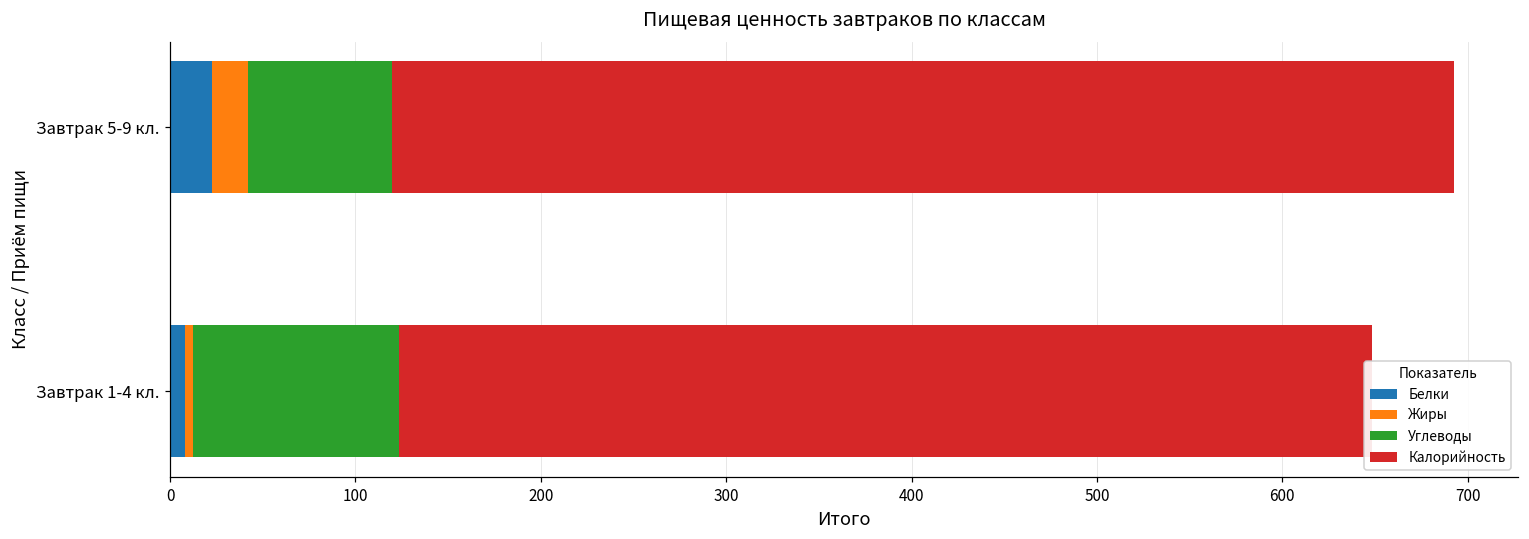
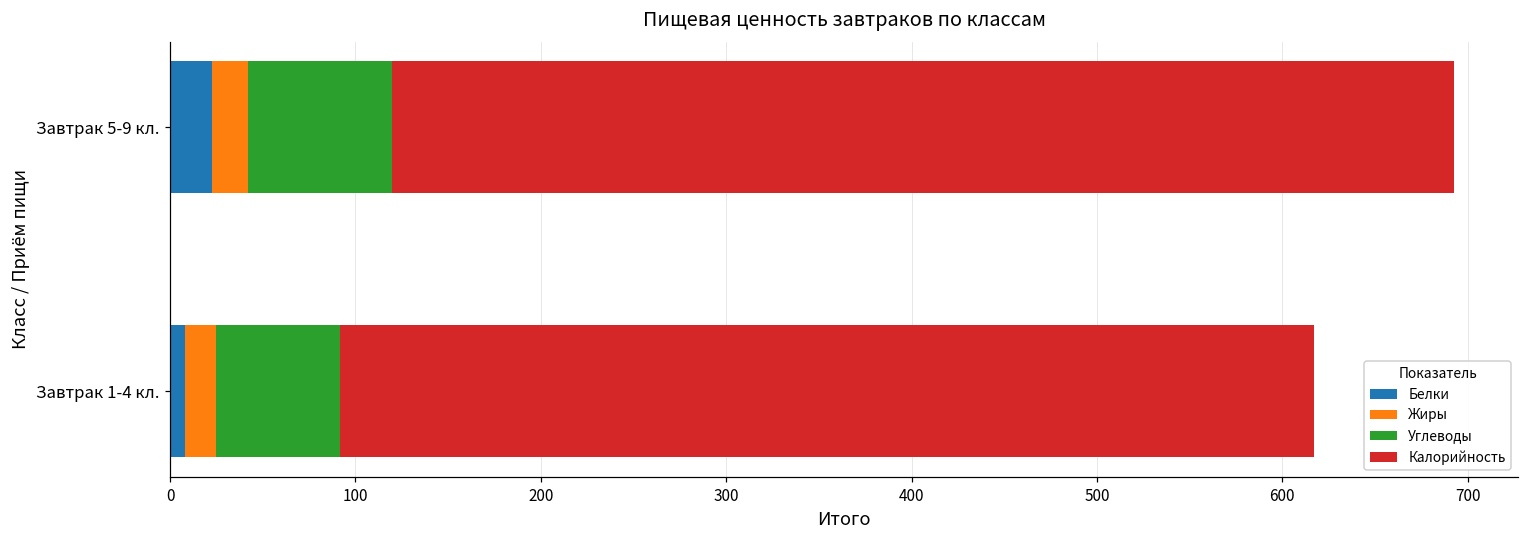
  {
    "Белки": {
      "Завтрак 5-9 кл.": 22,
      "Завтрак 1-4 кл.": 8
    },
    "Жиры": {
      "Завтрак 5-9 кл.": 20,
-     "Завтрак 1-4 кл.": 5
+     "Завтрак 1-4 кл.": 17
    },
    "Углеводы": {
      "Завтрак 5-9 кл.": 78,
-     "Завтрак 1-4 кл.": 111
+     "Завтрак 1-4 кл.": 67
    },
    "Калорийность": {
      "Завтрак 5-9 кл.": 573
    }
  }
